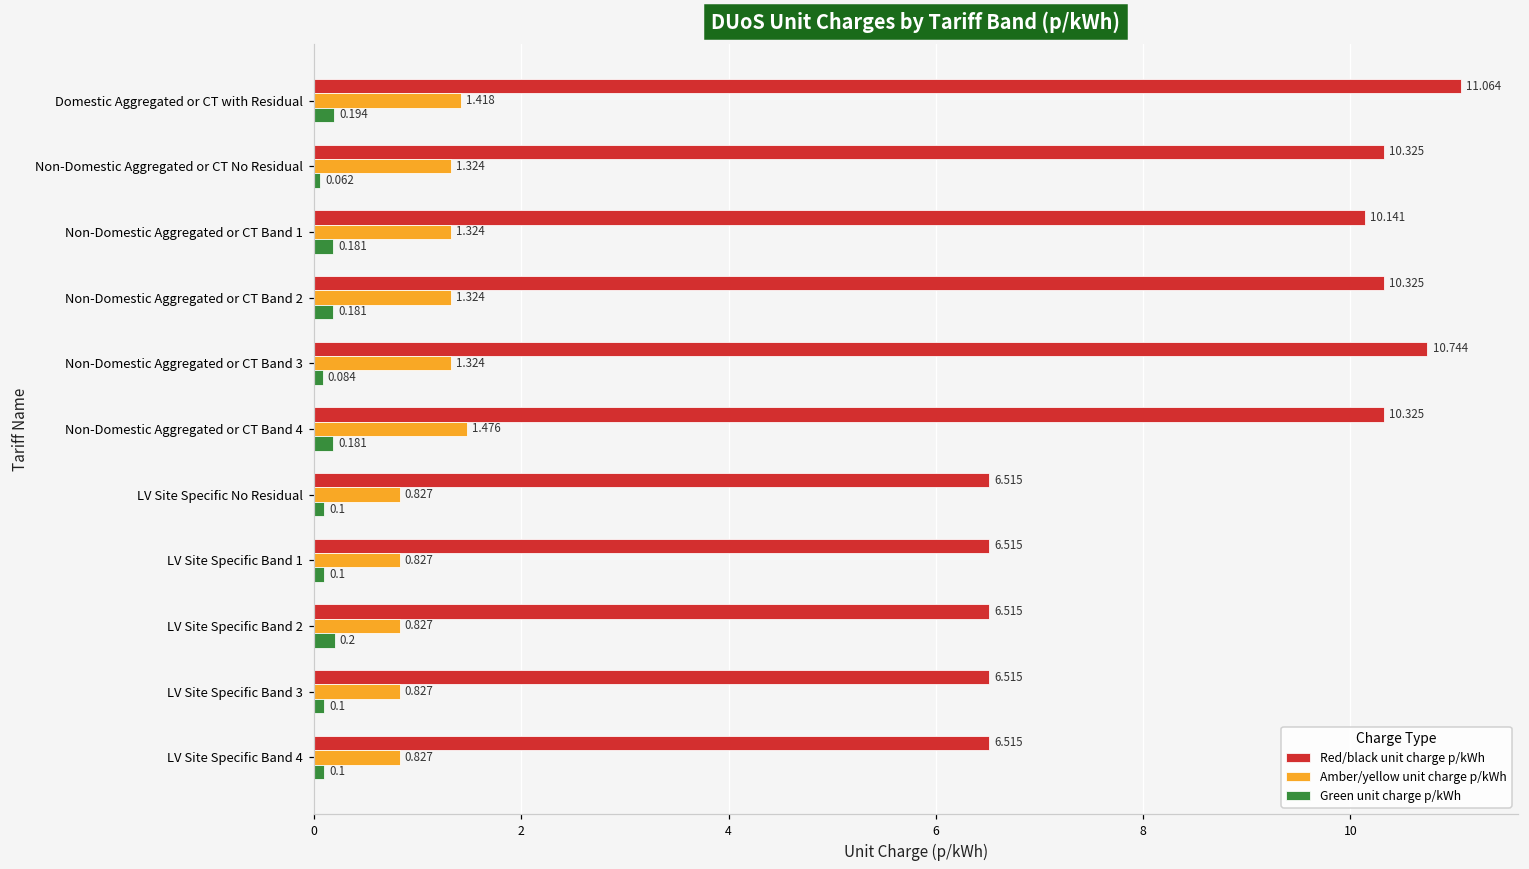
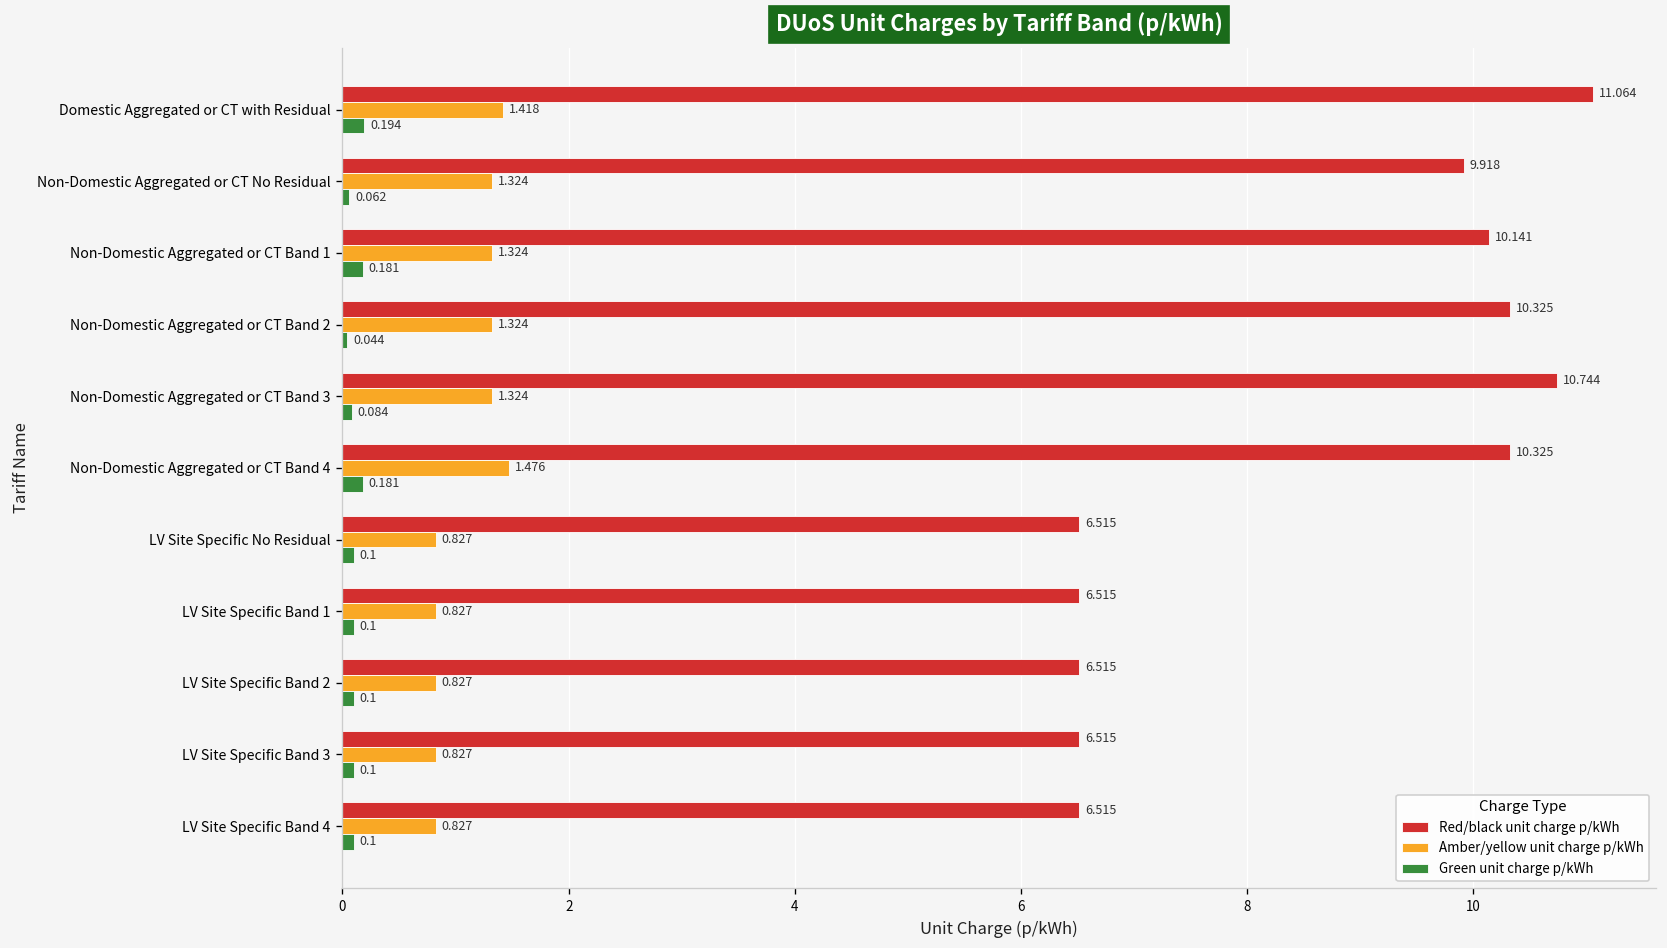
  {
    "Red/black unit charge p/kWh": {
      "Domestic Aggregated or CT with Residual": 11.064,
-     "Non-Domestic Aggregated or CT No Residual": 10.325,
+     "Non-Domestic Aggregated or CT No Residual": 9.918,
      "Non-Domestic Aggregated or CT Band 1": 10.141,
      "Non-Domestic Aggregated or CT Band 2": 10.325,
      "Non-Domestic Aggregated or CT Band 3": 10.744,
      "Non-Domestic Aggregated or CT Band 4": 10.325,
      "LV Site Specific No Residual": 6.515,
      "LV Site Specific Band 1": 6.515,
      "LV Site Specific Band 2": 6.515,
      "LV Site Specific Band 3": 6.515,
      "LV Site Specific Band 4": 6.515
    },
    "Amber/yellow unit charge p/kWh": {
      "Domestic Aggregated or CT with Residual": 1.418,
      "Non-Domestic Aggregated or CT No Residual": 1.324,
      "Non-Domestic Aggregated or CT Band 1": 1.324,
      "Non-Domestic Aggregated or CT Band 2": 1.324,
      "Non-Domestic Aggregated or CT Band 3": 1.324,
      "Non-Domestic Aggregated or CT Band 4": 1.476,
      "LV Site Specific No Residual": 0.827,
      "LV Site Specific Band 1": 0.827,
      "LV Site Specific Band 2": 0.827,
      "LV Site Specific Band 3": 0.827,
      "LV Site Specific Band 4": 0.827
    },
    "Green unit charge p/kWh": {
      "Domestic Aggregated or CT with Residual": 0.194,
      "Non-Domestic Aggregated or CT No Residual": 0.062,
      "Non-Domestic Aggregated or CT Band 1": 0.181,
-     "Non-Domestic Aggregated or CT Band 2": 0.181,
+     "Non-Domestic Aggregated or CT Band 2": 0.044,
      "Non-Domestic Aggregated or CT Band 3": 0.084,
      "Non-Domestic Aggregated or CT Band 4": 0.181,
      "LV Site Specific No Residual": 0.1,
      "LV Site Specific Band 1": 0.1,
-     "LV Site Specific Band 2": 0.2,
+     "LV Site Specific Band 2": 0.1,
      "LV Site Specific Band 3": 0.1,
      "LV Site Specific Band 4": 0.1
    }
  }
